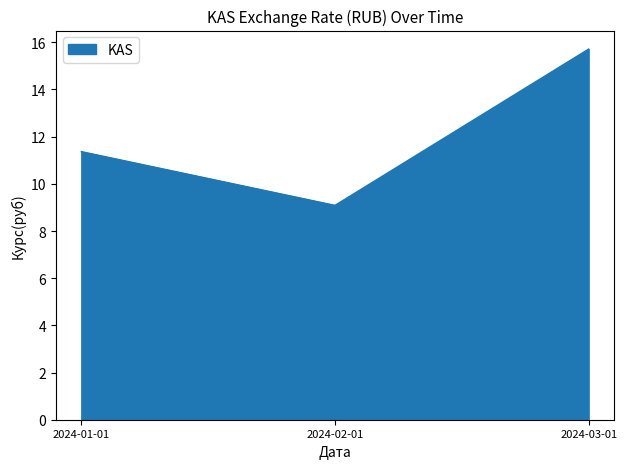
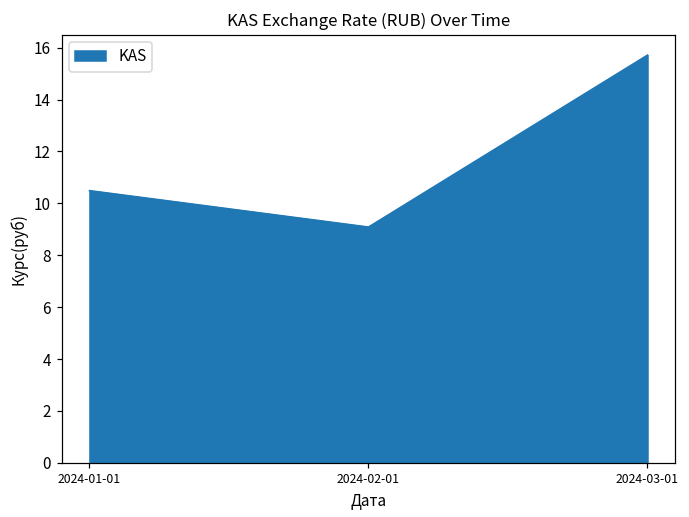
  {
-   "2024-01-01": 11.4,
+   "2024-01-01": 10.5,
    "2024-02-01": 9.1,
    "2024-03-01": 15.7
  }
